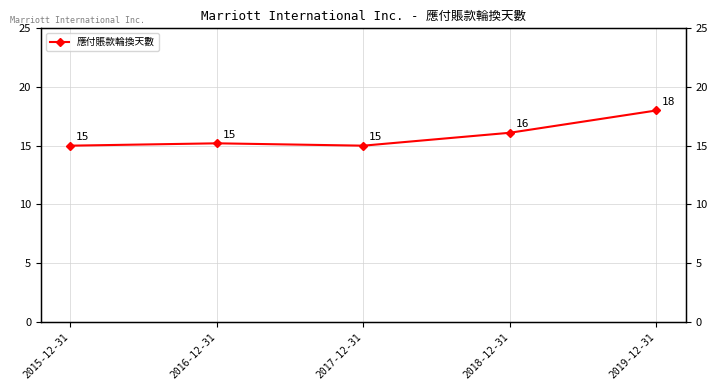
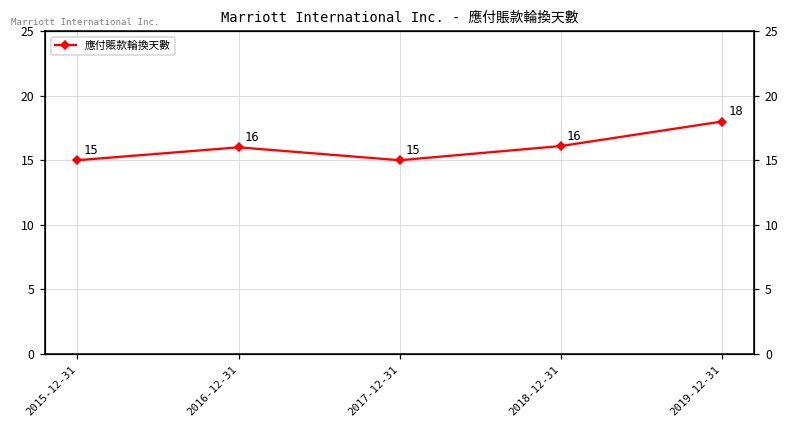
  {
    "2015-12-31": 15,
-   "2016-12-31": 15,
+   "2016-12-31": 16,
    "2017-12-31": 15,
    "2018-12-31": 16,
    "2019-12-31": 18
  }
